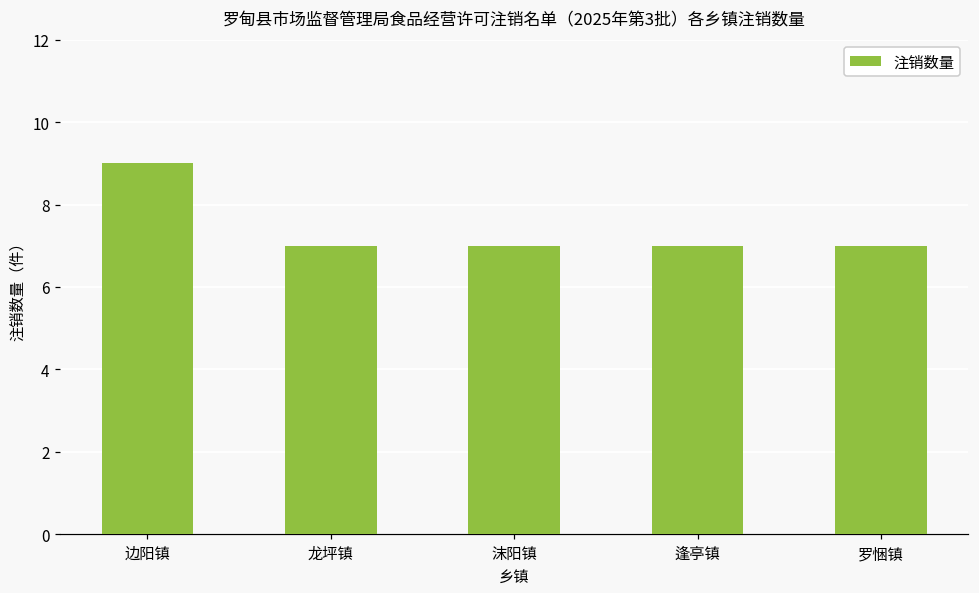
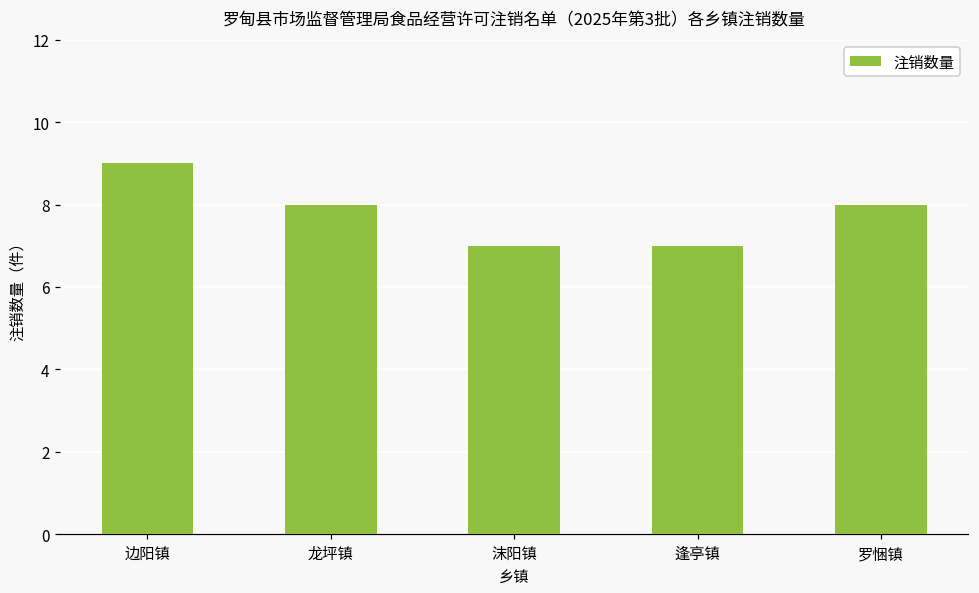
  {
    "边阳镇": 9,
-   "龙坪镇": 7,
+   "龙坪镇": 8,
    "沫阳镇": 7,
    "逢亭镇": 7,
-   "罗悃镇": 7
+   "罗悃镇": 8
  }
